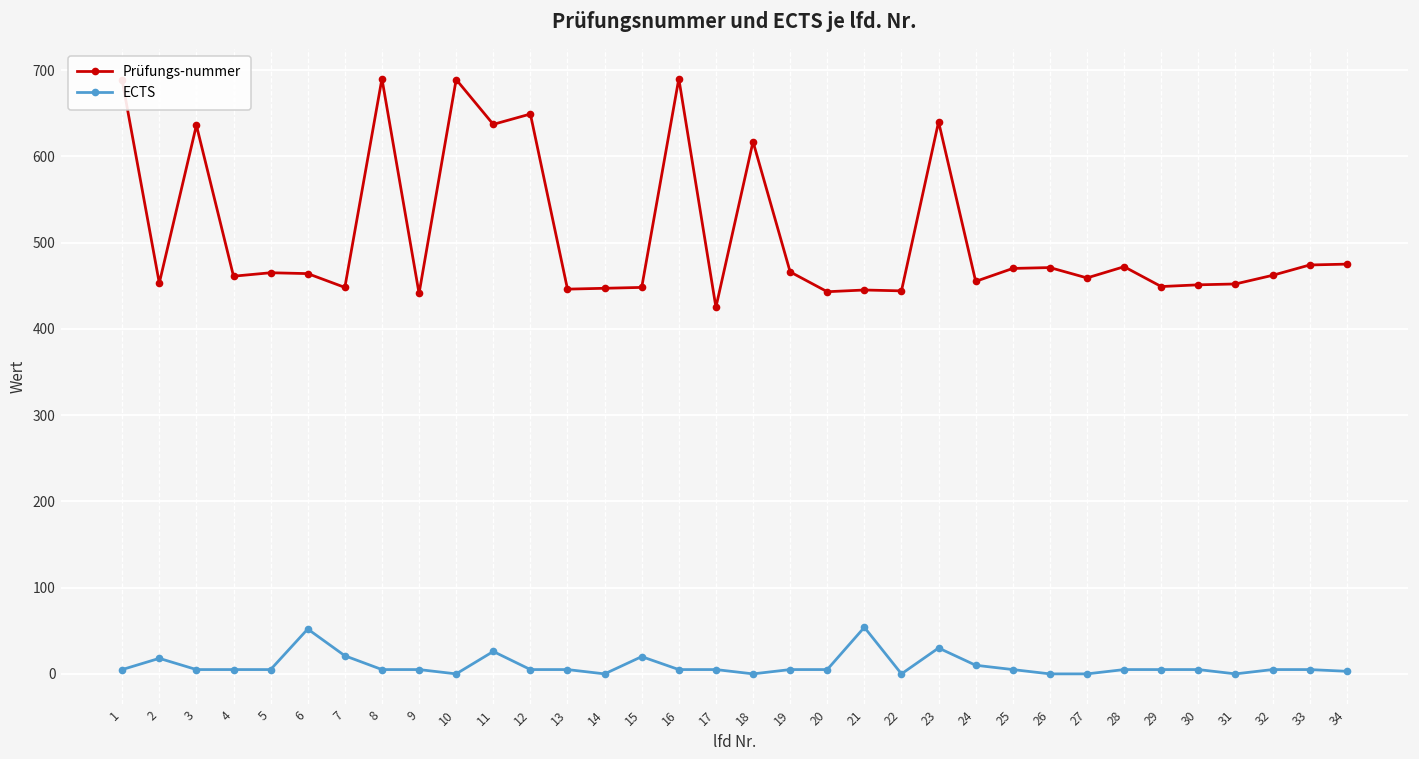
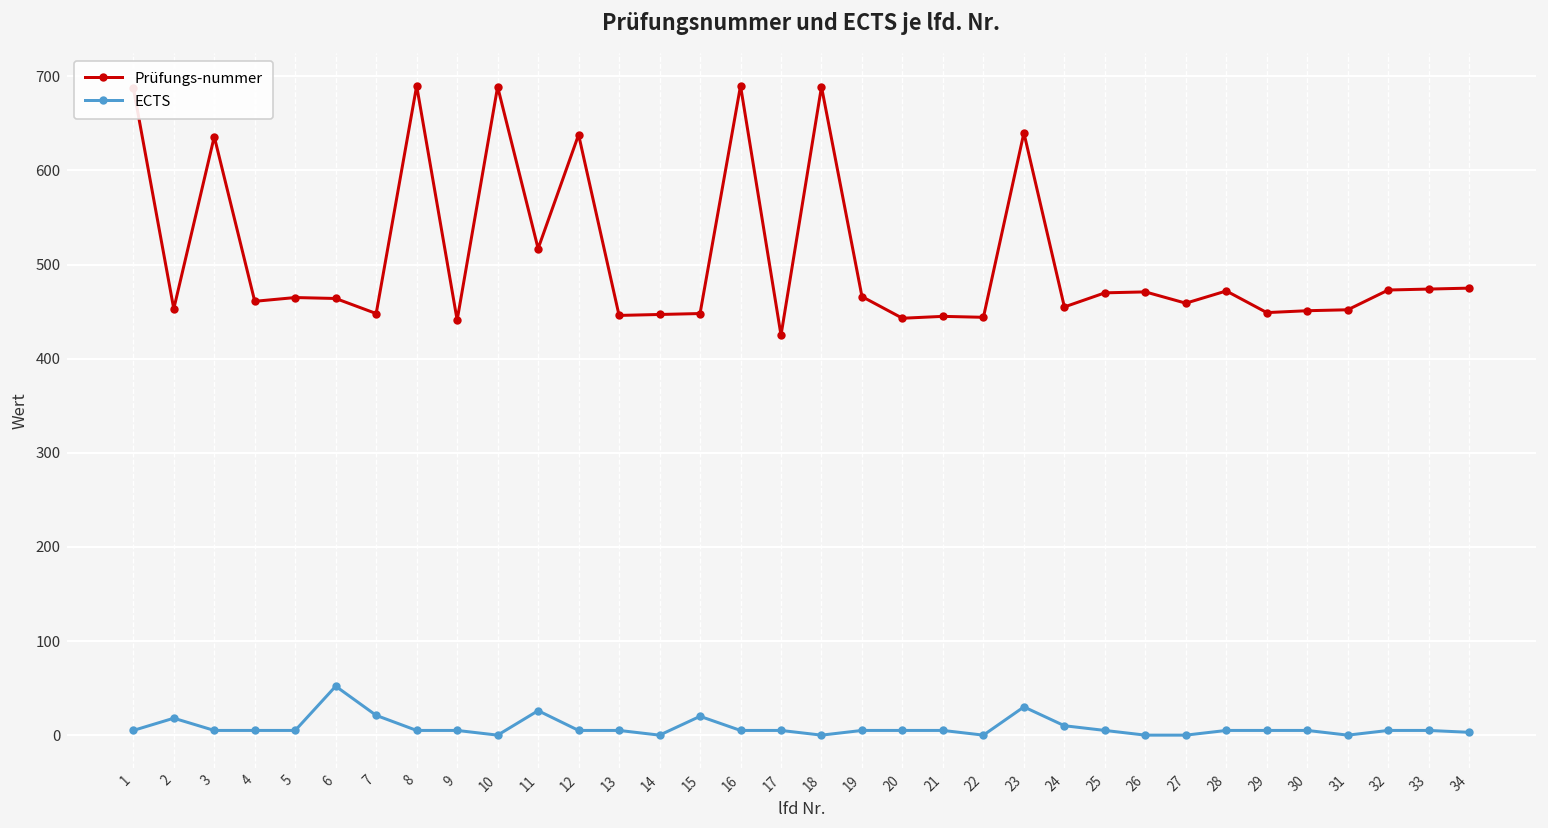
  {
    "Prüfungs-nummer": {
      "2": 450,
      "3": 640,
      "4": 460,
      "5": 470,
      "6": 460,
      "7": 450,
      "8": 690,
      "9": 440,
      "10": 690,
-     "11": 640,
-     "12": 650,
+     "11": 520,
+     "12": 640,
      "13": 450,
      "14": 450,
      "15": 450,
      "16": 690,
      "17": 430,
-     "18": 620,
+     "18": 690,
      "19": 470,
      "20": 440,
      "21": 450,
      "22": 440,
      "23": 640,
      "24": 460,
      "25": 470,
      "26": 470,
      "27": 460,
      "28": 470,
      "29": 450,
      "30": 450,
      "31": 450,
-     "32": 460,
+     "32": 470,
      "33": 470,
      "34": 480
    },
    "ECTS": {
      "1": 10,
      "2": 20,
      "3": 10,
      "4": 10,
      "5": 10,
      "6": 50,
      "7": 20,
      "8": 10,
      "9": 10,
      "10": 0,
      "11": 30,
      "12": 10,
      "13": 10,
      "14": 0,
      "15": 20,
      "16": 10,
      "17": 10,
      "18": 0,
      "19": 10,
      "20": 10,
-     "21": 50,
+     "21": 10,
      "22": 0,
      "23": 30,
      "24": 10,
      "25": 10,
      "26": 0,
      "27": 0,
      "28": 10,
      "29": 10,
      "30": 10,
      "31": 0,
      "32": 10,
      "33": 10,
      "34": 0
    }
  }
